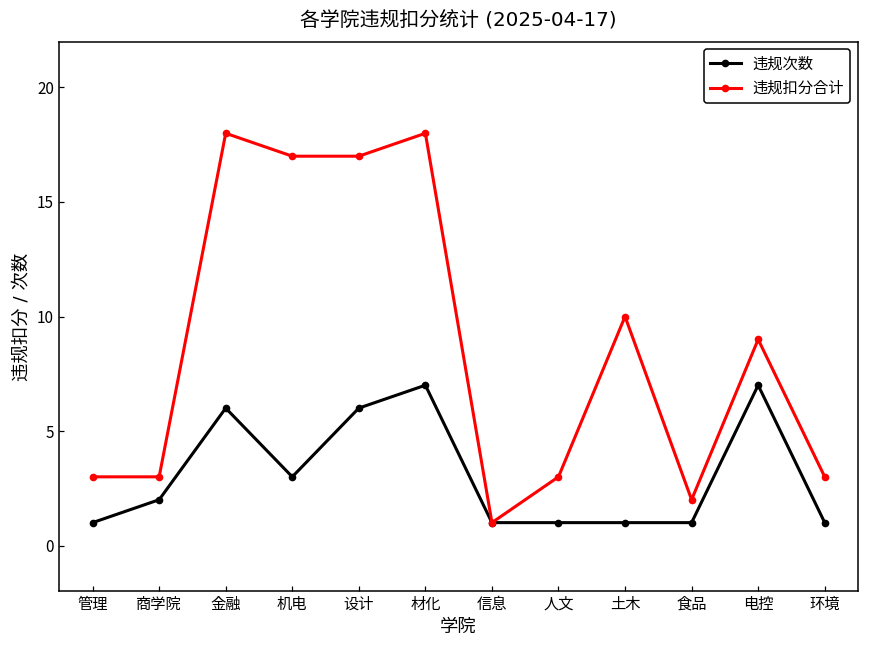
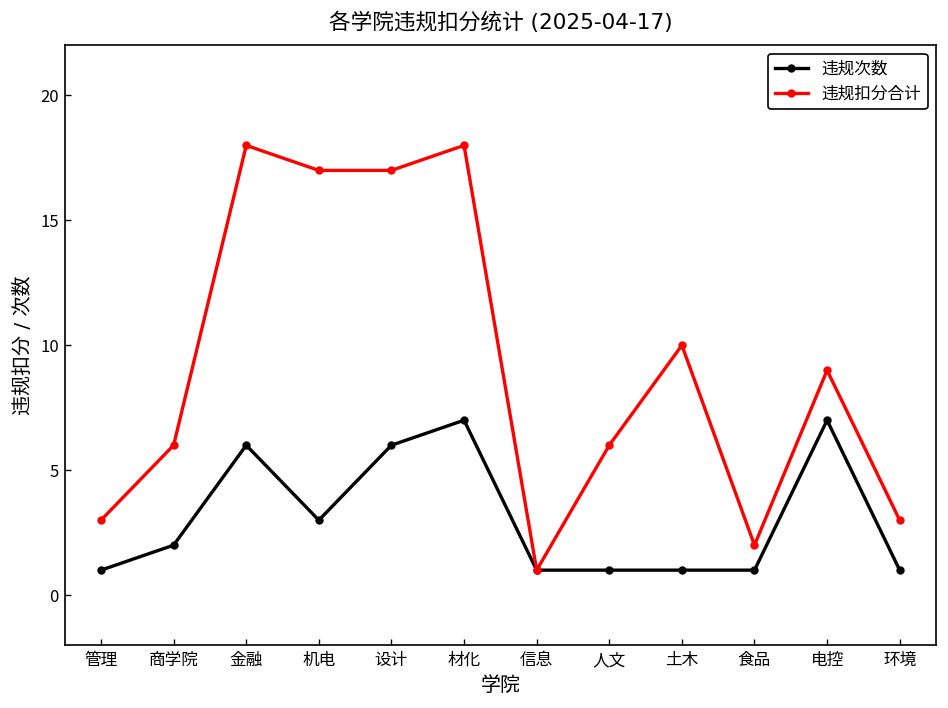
  {
    "违规次数": {
      "管理": 1,
      "商学院": 2,
      "金融": 6,
      "机电": 3,
      "设计": 6,
      "材化": 7,
      "人文": 1,
      "土木": 1,
      "食品": 1,
      "电控": 7,
      "环境": 1
    },
    "违规扣分合计": {
      "管理": 3,
-     "商学院": 3,
+     "商学院": 6,
      "金融": 18,
      "机电": 17,
      "设计": 17,
      "材化": 18,
-     "人文": 3,
+     "人文": 6,
      "土木": 10,
      "食品": 2,
      "电控": 9,
      "环境": 3
    }
  }
